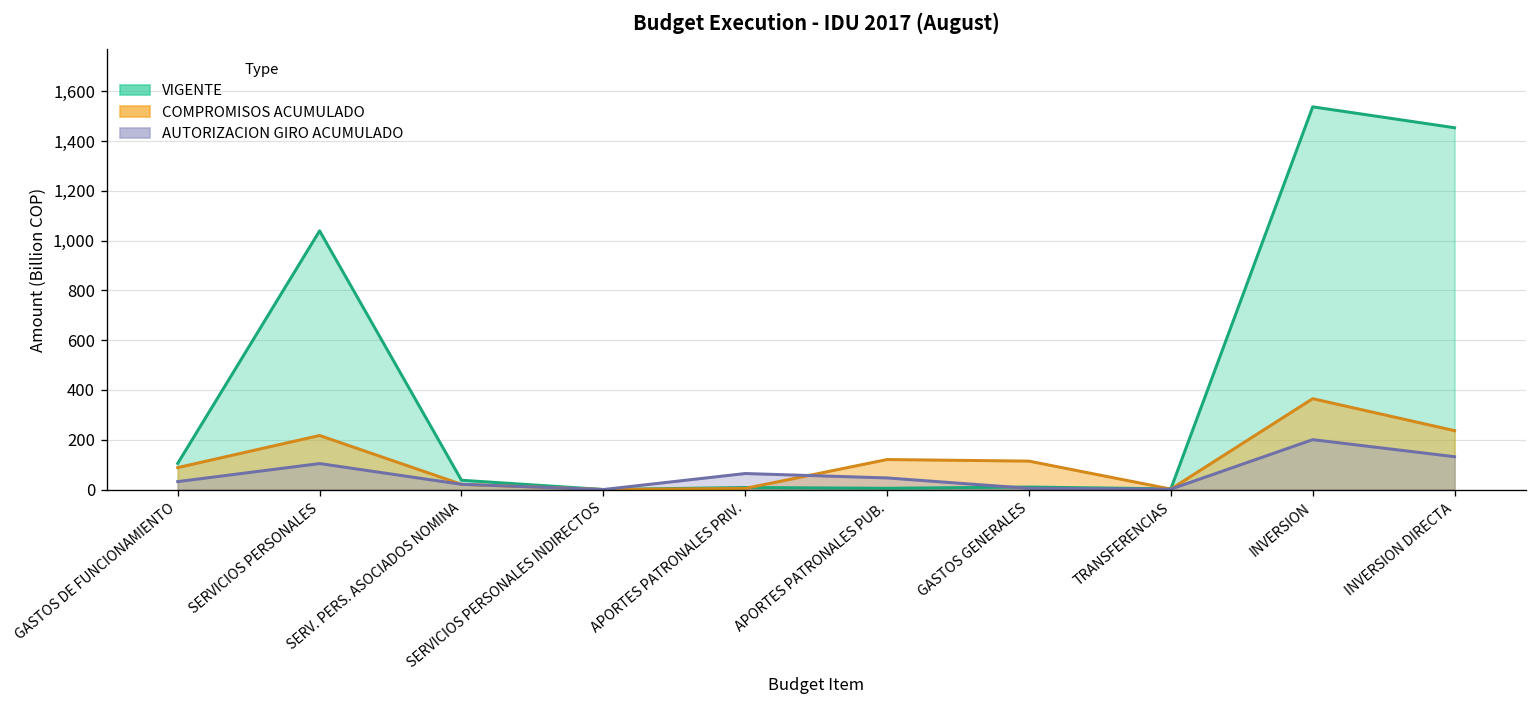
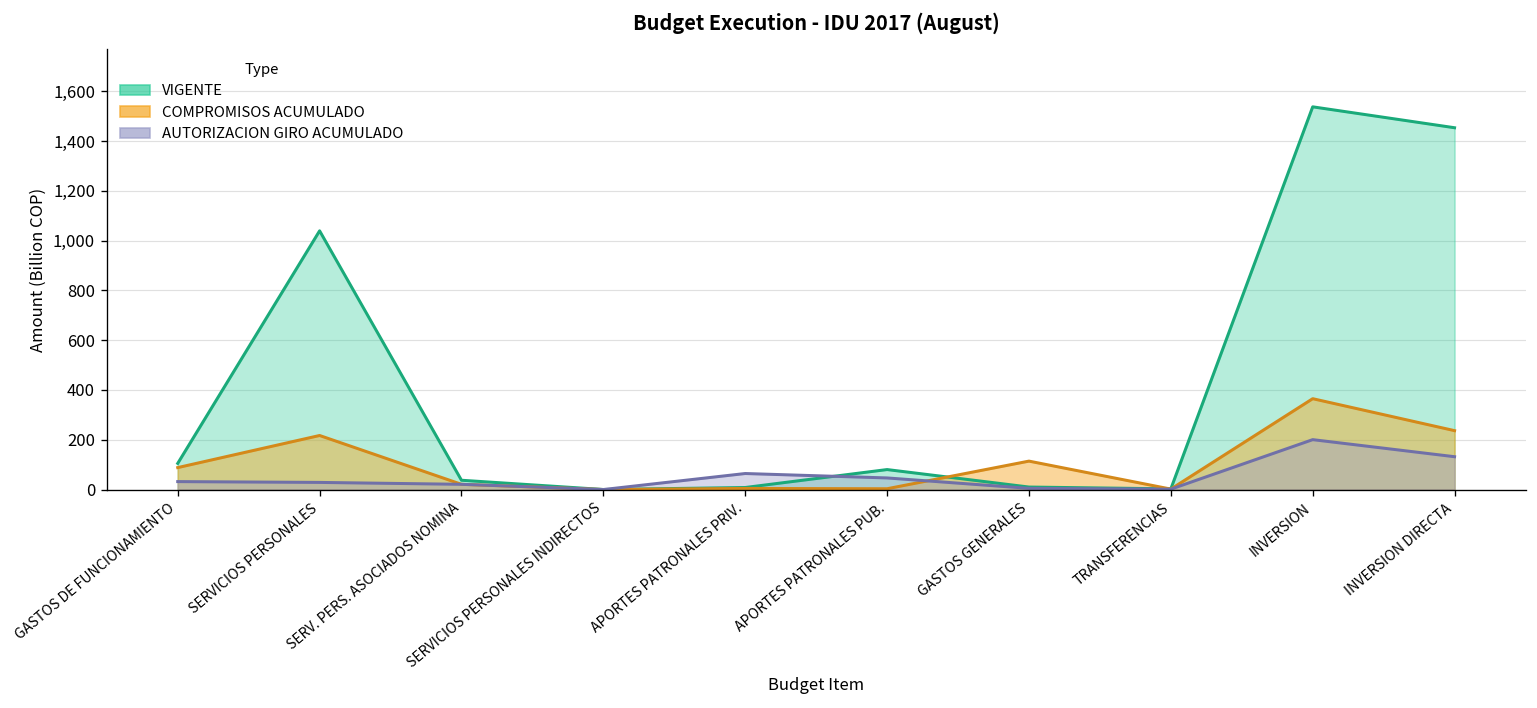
  {
    "VIGENTE": {
      "GASTOS DE FUNCIONAMIENTO": "110",
      "SERVICIOS PERSONALES": "1,040",
      "SERV. PERS. ASOCIADOS NOMINA": "40",
-     "APORTES PATRONALES PUB.": "10",
+     "APORTES PATRONALES PUB.": "80",
      "INVERSION": "1,540",
      "INVERSION DIRECTA": "1,450"
    },
    "COMPROMISOS ACUMULADO": {
      "GASTOS DE FUNCIONAMIENTO": "90",
      "SERVICIOS PERSONALES": "220",
-     "APORTES PATRONALES PUB.": "120",
+     "APORTES PATRONALES PUB.": "0",
      "GASTOS GENERALES": "110",
      "INVERSION": "360",
      "INVERSION DIRECTA": "240"
    },
    "AUTORIZACION GIRO ACUMULADO": {
      "GASTOS DE FUNCIONAMIENTO": "30",
-     "SERVICIOS PERSONALES": "100",
+     "SERVICIOS PERSONALES": "30",
      "APORTES PATRONALES PRIV.": "60",
      "APORTES PATRONALES PUB.": "50",
      "INVERSION": "200",
      "INVERSION DIRECTA": "130"
    }
  }
